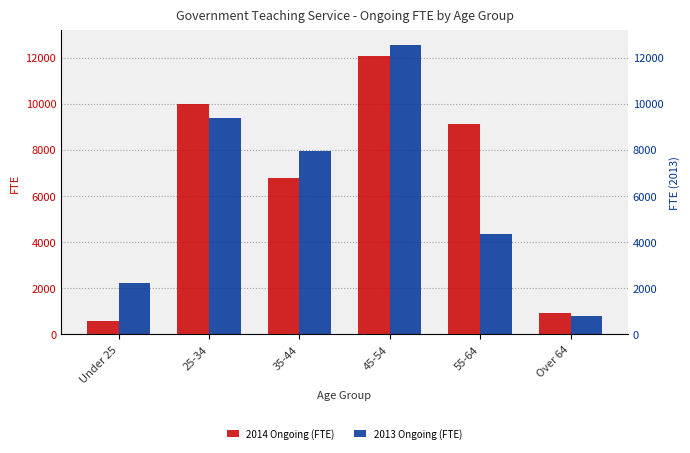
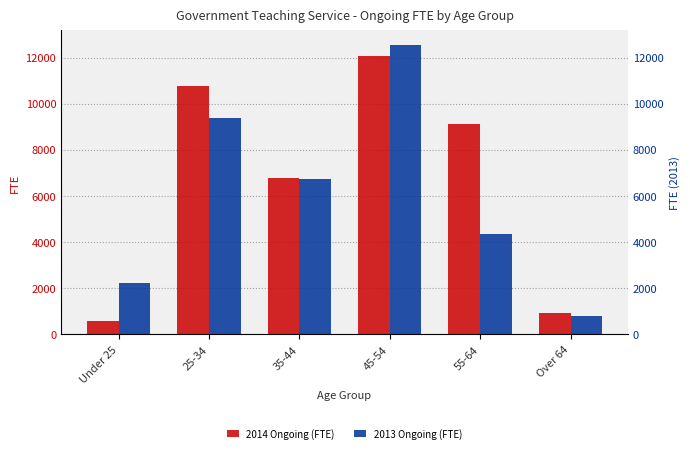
  {
    "2014 Ongoing (FTE)": {
      "Under 25": 600,
-     "25-34": 10000,
+     "25-34": 10800,
      "35-44": 6800,
      "45-54": 12000,
      "55-64": 9100,
      "Over 64": 900
    },
    "2013 Ongoing (FTE)": {
      "Under 25": 2200,
      "25-34": 9400,
-     "35-44": 7900,
+     "35-44": 6700,
      "45-54": 12500,
      "55-64": 4300,
      "Over 64": 800
    }
  }
